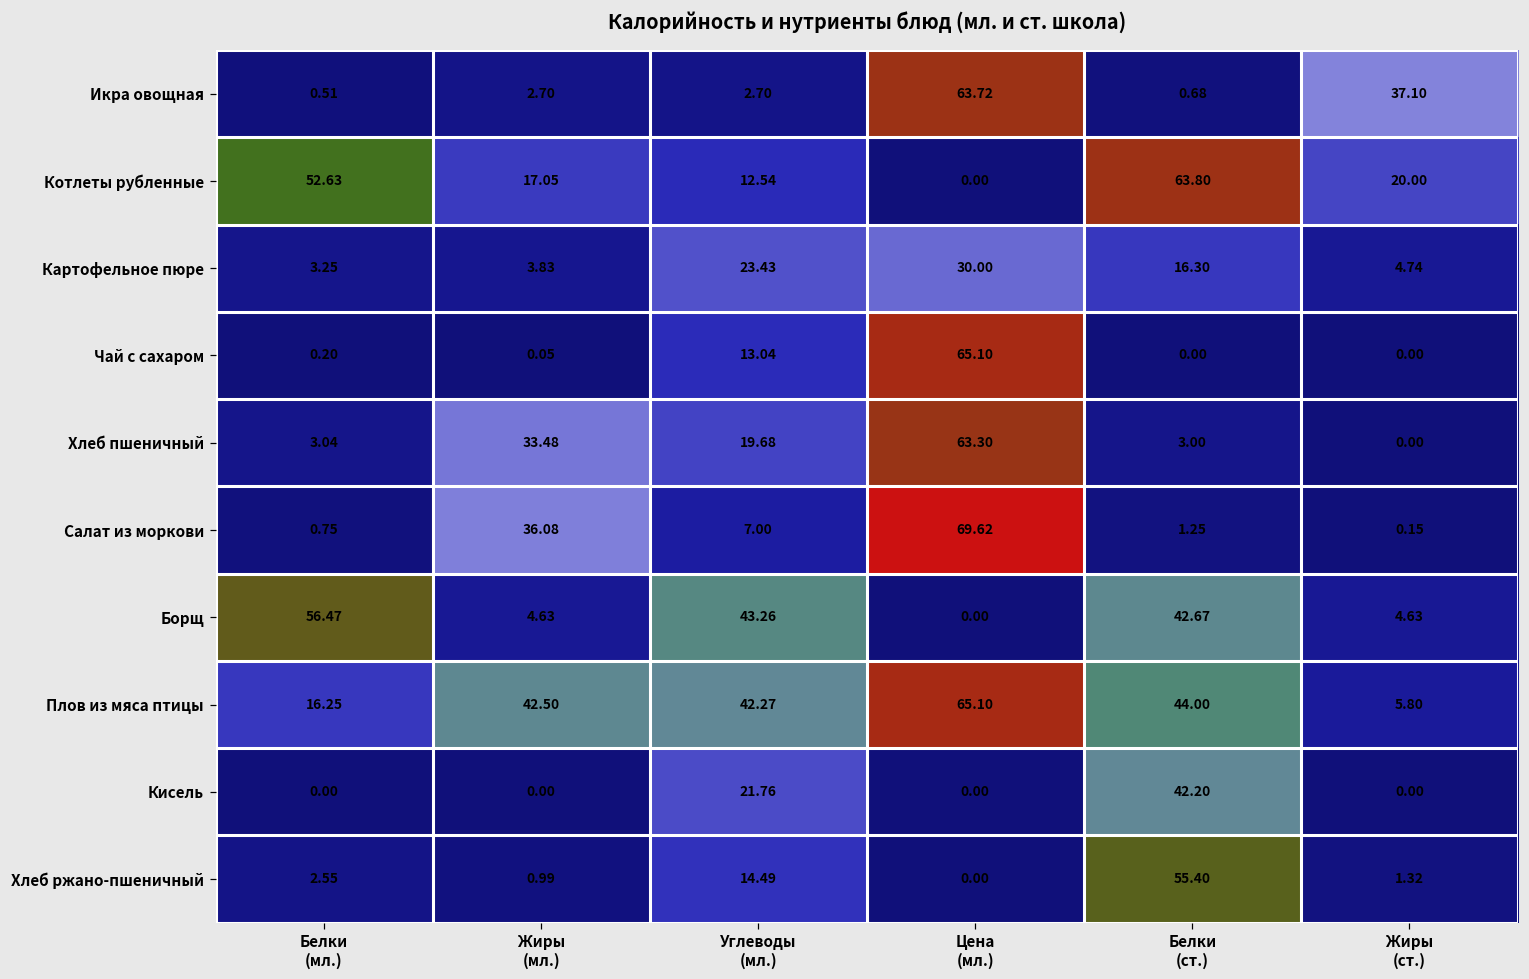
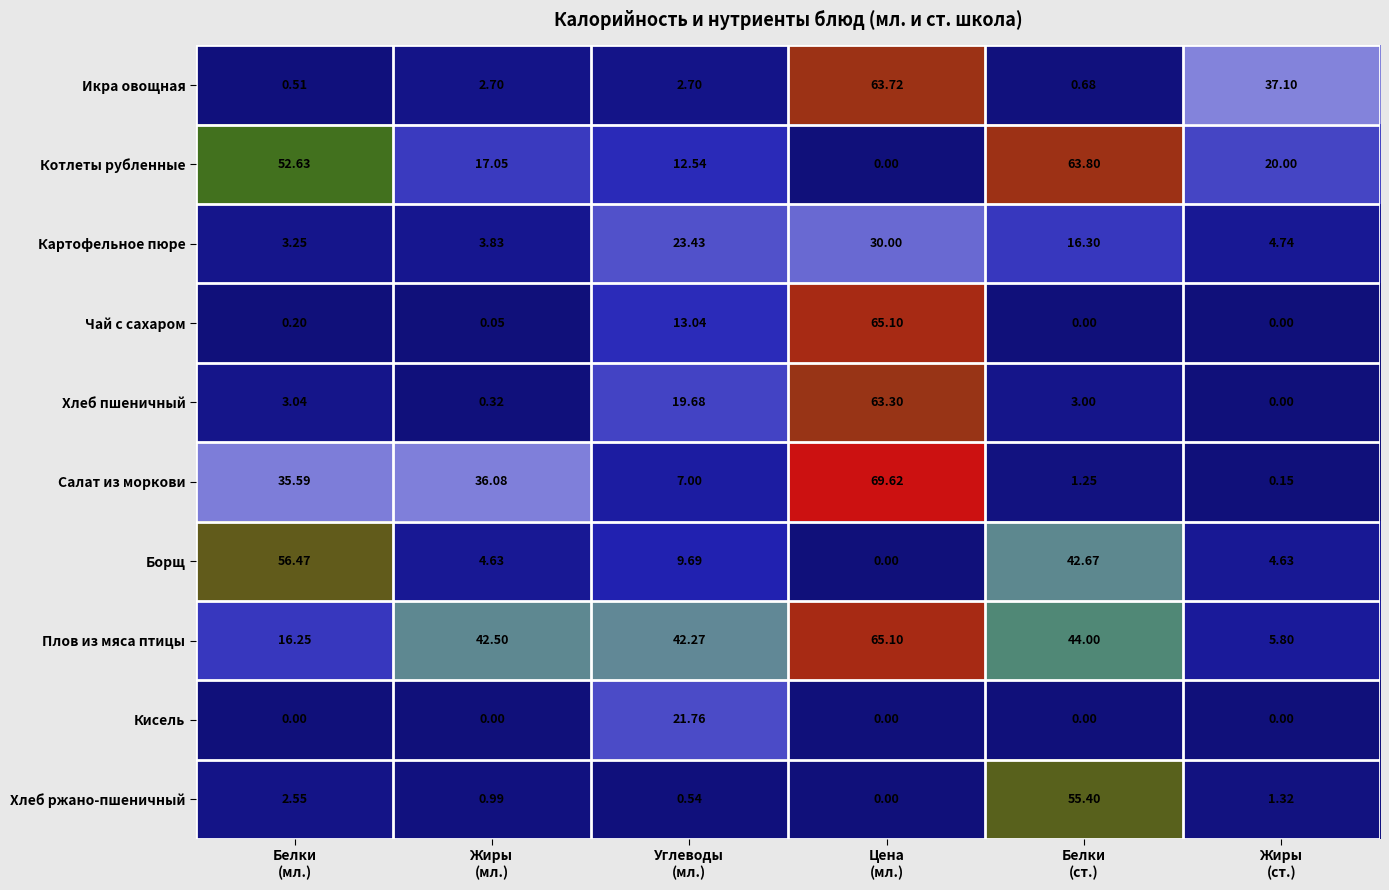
  {
    "Икра овощная": {
      "Белки (мл.)": 0.51,
      "Жиры (мл.)": 2.70,
      "Углеводы (мл.)": 2.70,
      "Цена (мл.)": 63.72,
      "Белки (ст.)": 0.68,
      "Жиры (ст.)": 37.10
    },
    "Котлеты рубленные": {
      "Белки (мл.)": 52.63,
      "Жиры (мл.)": 17.05,
      "Углеводы (мл.)": 12.54,
      "Цена (мл.)": 0.00,
      "Белки (ст.)": 63.80,
      "Жиры (ст.)": 20.00
    },
    "Картофельное пюре": {
      "Белки (мл.)": 3.25,
      "Жиры (мл.)": 3.83,
      "Углеводы (мл.)": 23.43,
      "Цена (мл.)": 30.00,
      "Белки (ст.)": 16.30,
      "Жиры (ст.)": 4.74
    },
    "Чай с сахаром": {
      "Белки (мл.)": 0.20,
      "Жиры (мл.)": 0.05,
      "Углеводы (мл.)": 13.04,
      "Цена (мл.)": 65.10,
      "Белки (ст.)": 0.00,
      "Жиры (ст.)": 0.00
    },
    "Хлеб пшеничный": {
      "Белки (мл.)": 3.04,
-     "Жиры (мл.)": 33.48,
+     "Жиры (мл.)": 0.32,
      "Углеводы (мл.)": 19.68,
      "Цена (мл.)": 63.30,
      "Белки (ст.)": 3.00,
      "Жиры (ст.)": 0.00
    },
    "Салат из моркови": {
-     "Белки (мл.)": 0.75,
+     "Белки (мл.)": 35.59,
      "Жиры (мл.)": 36.08,
      "Углеводы (мл.)": 7.00,
      "Цена (мл.)": 69.62,
      "Белки (ст.)": 1.25,
      "Жиры (ст.)": 0.15
    },
    "Борщ": {
      "Белки (мл.)": 56.47,
      "Жиры (мл.)": 4.63,
-     "Углеводы (мл.)": 43.26,
+     "Углеводы (мл.)": 9.69,
      "Цена (мл.)": 0.00,
      "Белки (ст.)": 42.67,
      "Жиры (ст.)": 4.63
    },
    "Плов из мяса птицы": {
      "Белки (мл.)": 16.25,
      "Жиры (мл.)": 42.50,
      "Углеводы (мл.)": 42.27,
      "Цена (мл.)": 65.10,
      "Белки (ст.)": 44.00,
      "Жиры (ст.)": 5.80
    },
    "Кисель": {
      "Белки (мл.)": 0.00,
      "Жиры (мл.)": 0.00,
      "Углеводы (мл.)": 21.76,
      "Цена (мл.)": 0.00,
-     "Белки (ст.)": 42.20,
+     "Белки (ст.)": 0.00,
      "Жиры (ст.)": 0.00
    },
    "Хлеб ржано-пшеничный": {
      "Белки (мл.)": 2.55,
      "Жиры (мл.)": 0.99,
-     "Углеводы (мл.)": 14.49,
+     "Углеводы (мл.)": 0.54,
      "Цена (мл.)": 0.00,
      "Белки (ст.)": 55.40,
      "Жиры (ст.)": 1.32
    }
  }
